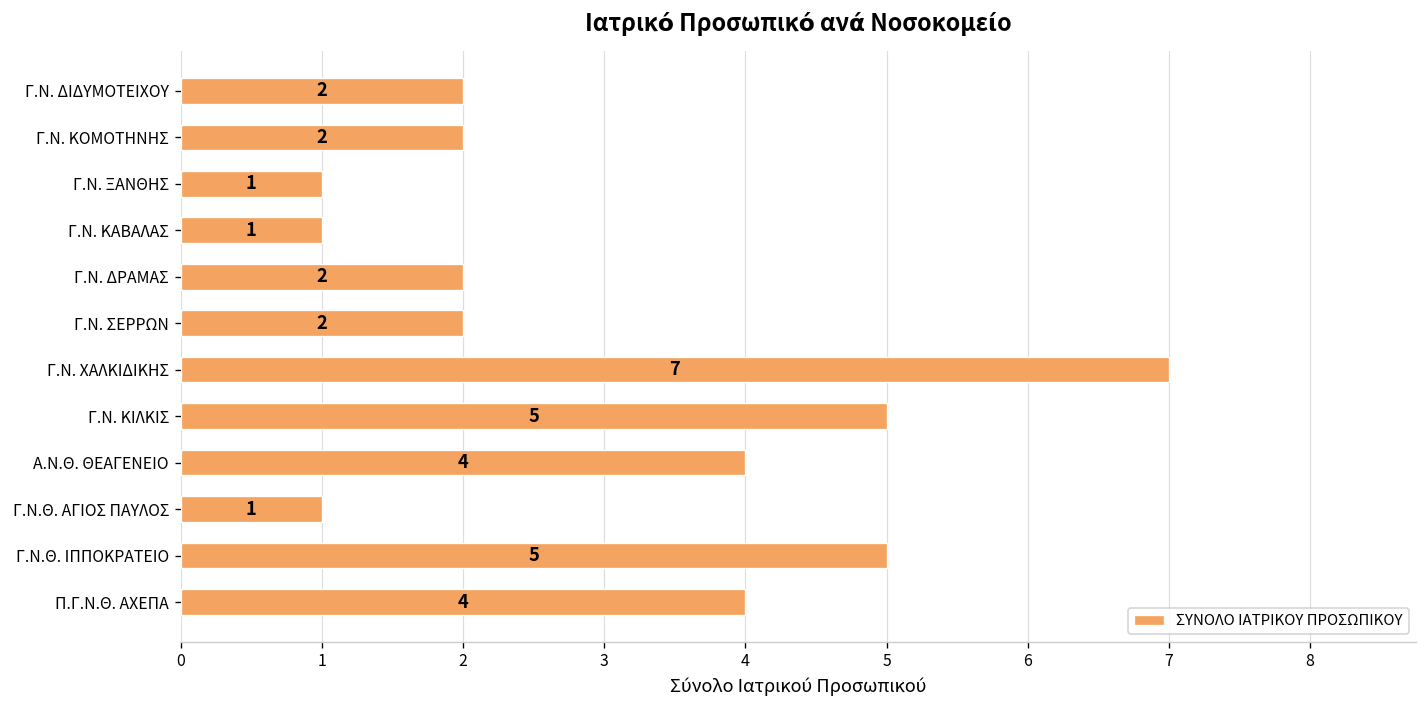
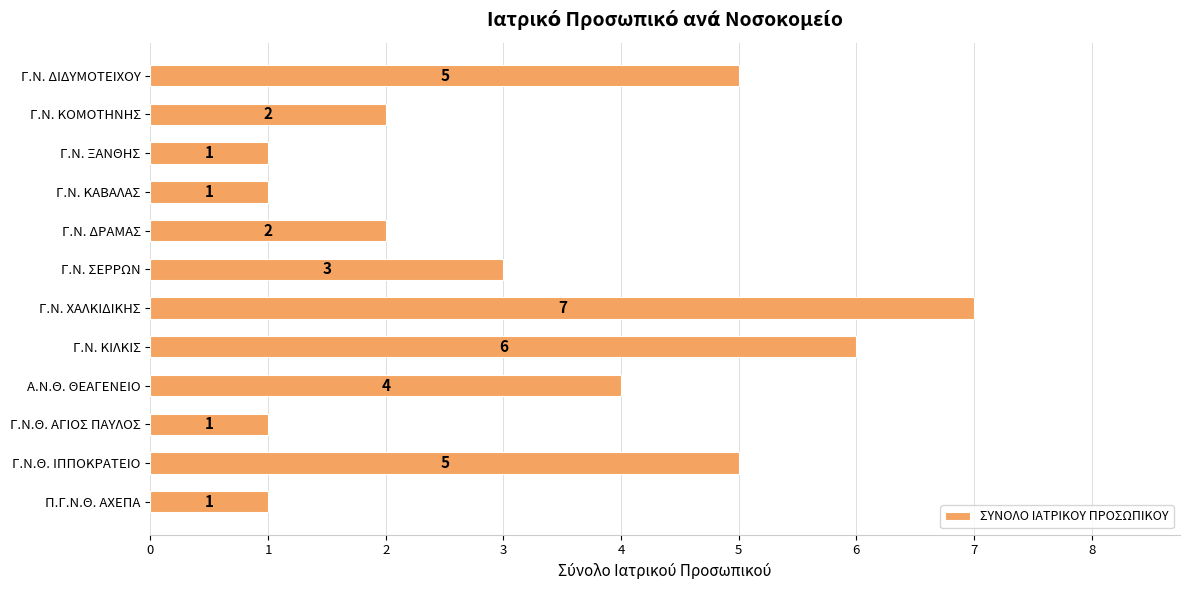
  {
-   "Γ.Ν. ΔΙΔΥΜΟΤΕΙΧΟΥ": 2,
+   "Γ.Ν. ΔΙΔΥΜΟΤΕΙΧΟΥ": 5,
    "Γ.Ν. ΚΟΜΟΤΗΝΗΣ": 2,
    "Γ.Ν. ΞΑΝΘΗΣ": 1,
    "Γ.Ν. ΚΑΒΑΛΑΣ": 1,
    "Γ.Ν. ΔΡΑΜΑΣ": 2,
-   "Γ.Ν. ΣΕΡΡΩΝ": 2,
+   "Γ.Ν. ΣΕΡΡΩΝ": 3,
    "Γ.Ν. ΧΑΛΚΙΔΙΚΗΣ": 7,
-   "Γ.Ν. ΚΙΛΚΙΣ": 5,
+   "Γ.Ν. ΚΙΛΚΙΣ": 6,
    "Α.Ν.Θ. ΘΕΑΓΕΝΕΙΟ": 4,
    "Γ.Ν.Θ. ΑΓΙΟΣ ΠΑΥΛΟΣ": 1,
    "Γ.Ν.Θ. ΙΠΠΟΚΡΑΤΕΙΟ": 5,
-   "Π.Γ.Ν.Θ. ΑΧΕΠΑ": 4
+   "Π.Γ.Ν.Θ. ΑΧΕΠΑ": 1
  }
